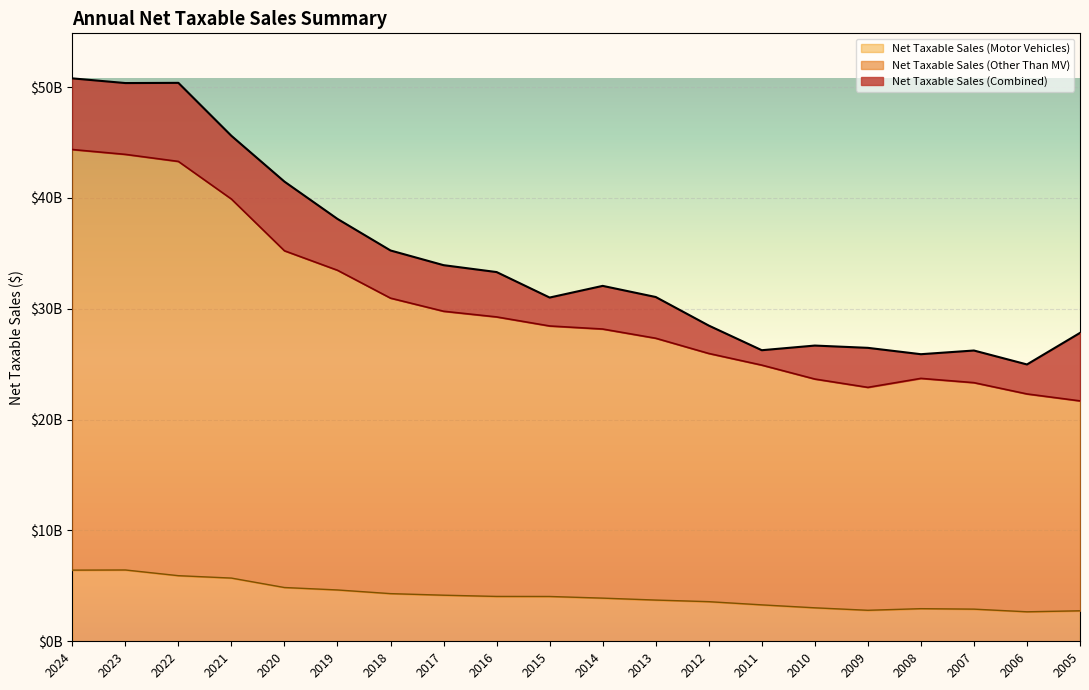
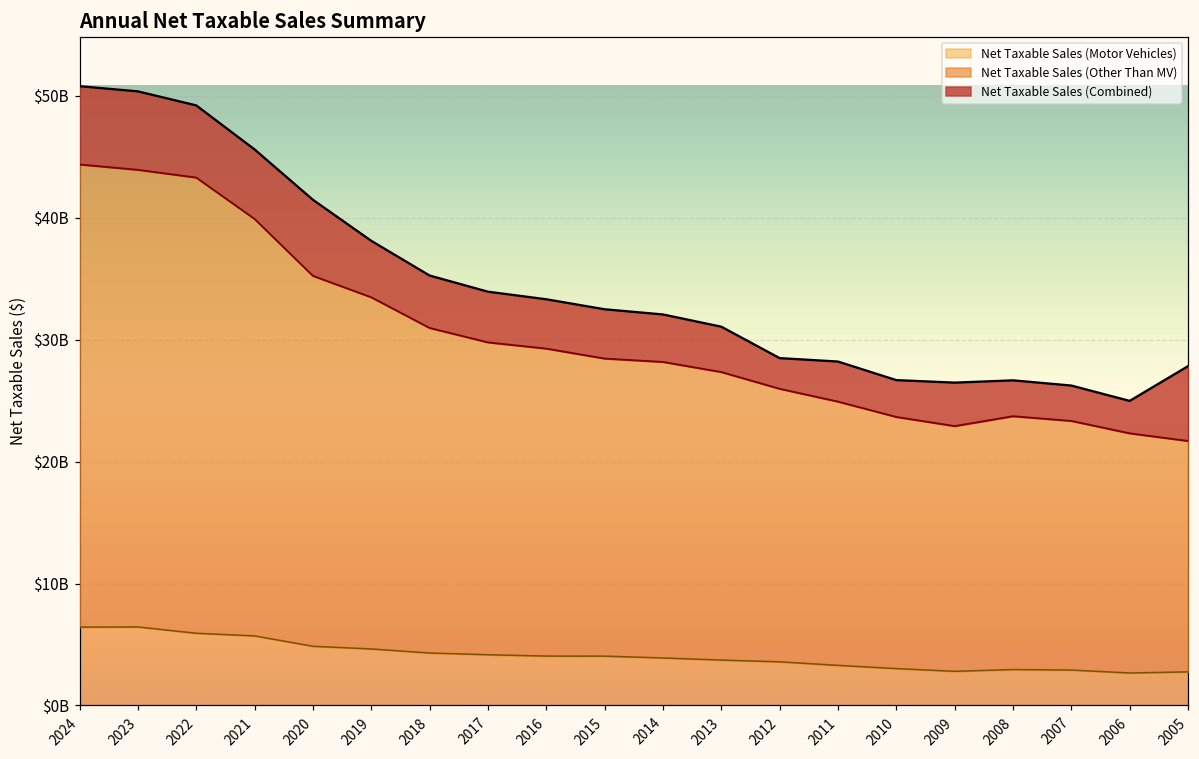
  {
    "Net Taxable Sales (Combined)": {
      "2024": "$50800000000",
      "2023": "$50400000000",
-     "2022": "$50400000000",
+     "2022": "$49200000000",
      "2021": "$45600000000",
      "2020": "$41500000000",
      "2019": "$38100000000",
      "2018": "$35300000000",
      "2017": "$33900000000",
      "2016": "$33300000000",
-     "2015": "$31000000000",
+     "2015": "$32500000000",
      "2014": "$32100000000",
      "2013": "$31100000000",
      "2012": "$28500000000",
-     "2011": "$26300000000",
+     "2011": "$28200000000",
      "2010": "$26700000000",
      "2009": "$26500000000",
-     "2008": "$25900000000",
+     "2008": "$26700000000",
      "2007": "$26200000000",
      "2006": "$25000000000",
      "2005": "$27800000000"
    }
  }
